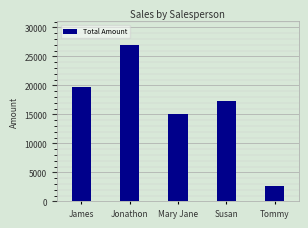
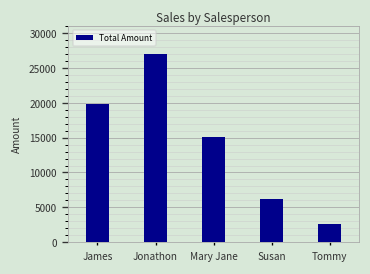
  {
    "James": 20000,
    "Jonathon": 27000,
    "Mary Jane": 15000,
-   "Susan": 17000,
+   "Susan": 6000,
    "Tommy": 3000
  }
